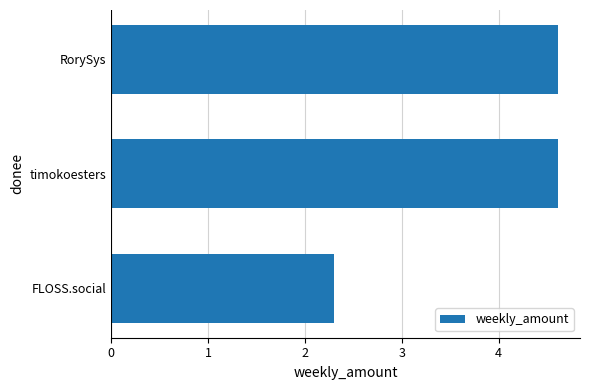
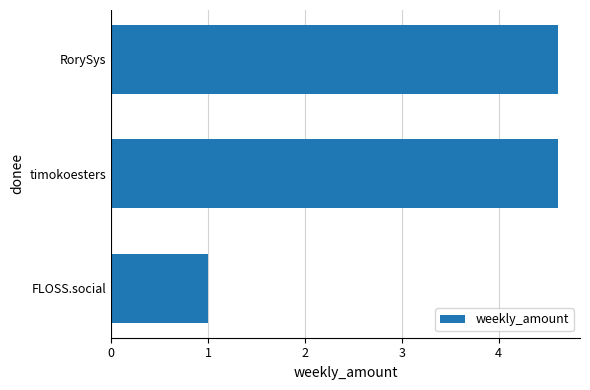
  {
    "RorySys": 4.6,
    "timokoesters": 4.6,
-   "FLOSS.social": 2.3
+   "FLOSS.social": 1.0
  }
